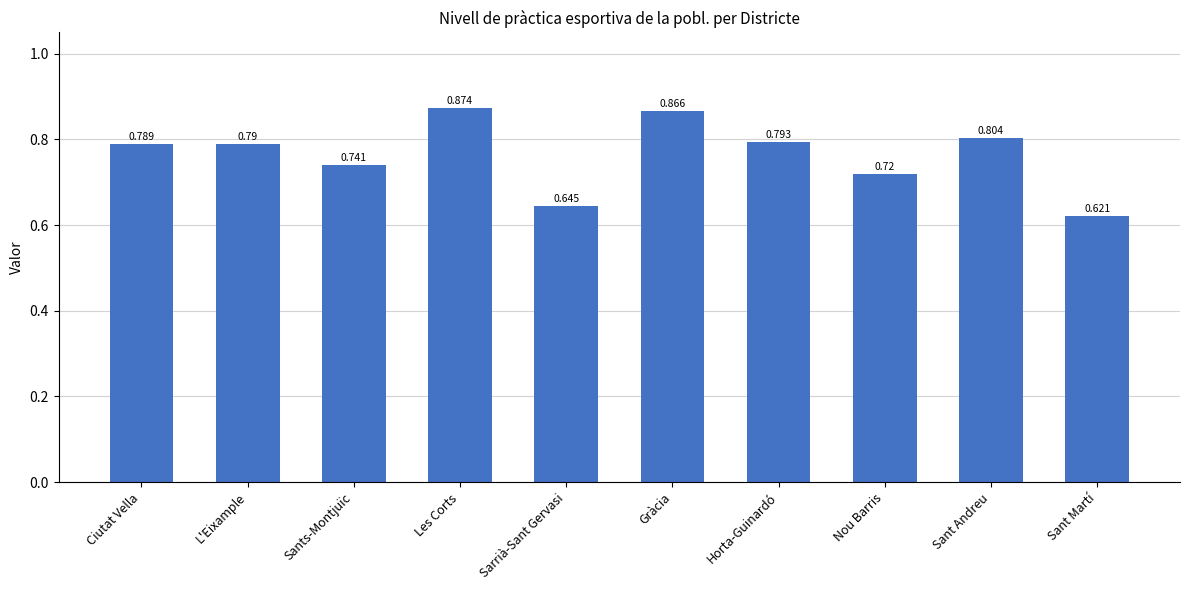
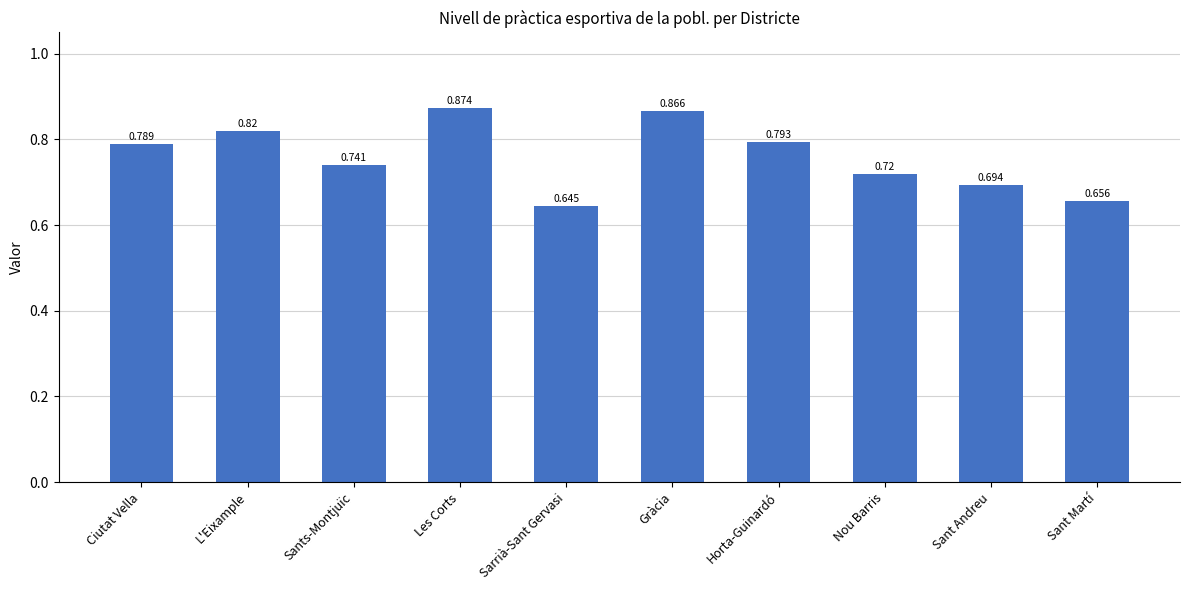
  {
    "Ciutat Vella": 0.789,
-   "L'Eixample": 0.79,
+   "L'Eixample": 0.82,
    "Sants-Montjuïc": 0.741,
    "Les Corts": 0.874,
    "Sarrià-Sant Gervasi": 0.645,
    "Gràcia": 0.866,
    "Horta-Guinardó": 0.793,
    "Nou Barris": 0.72,
-   "Sant Andreu": 0.804,
-   "Sant Martí": 0.621
+   "Sant Andreu": 0.694,
+   "Sant Martí": 0.656
  }
